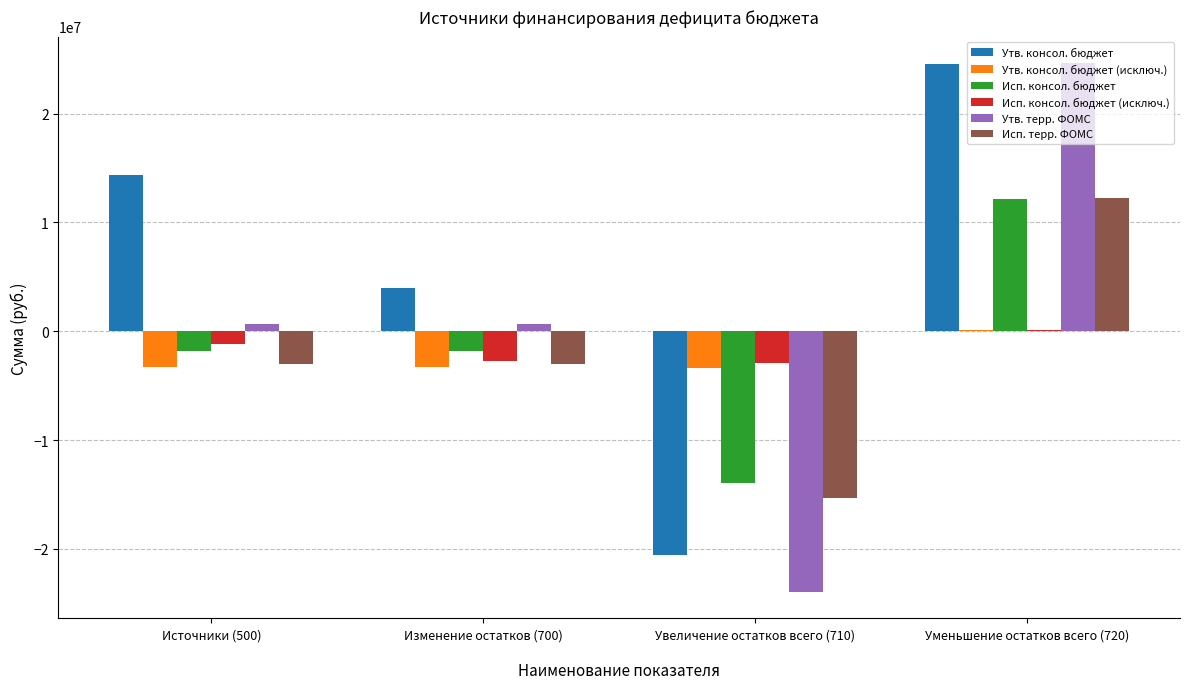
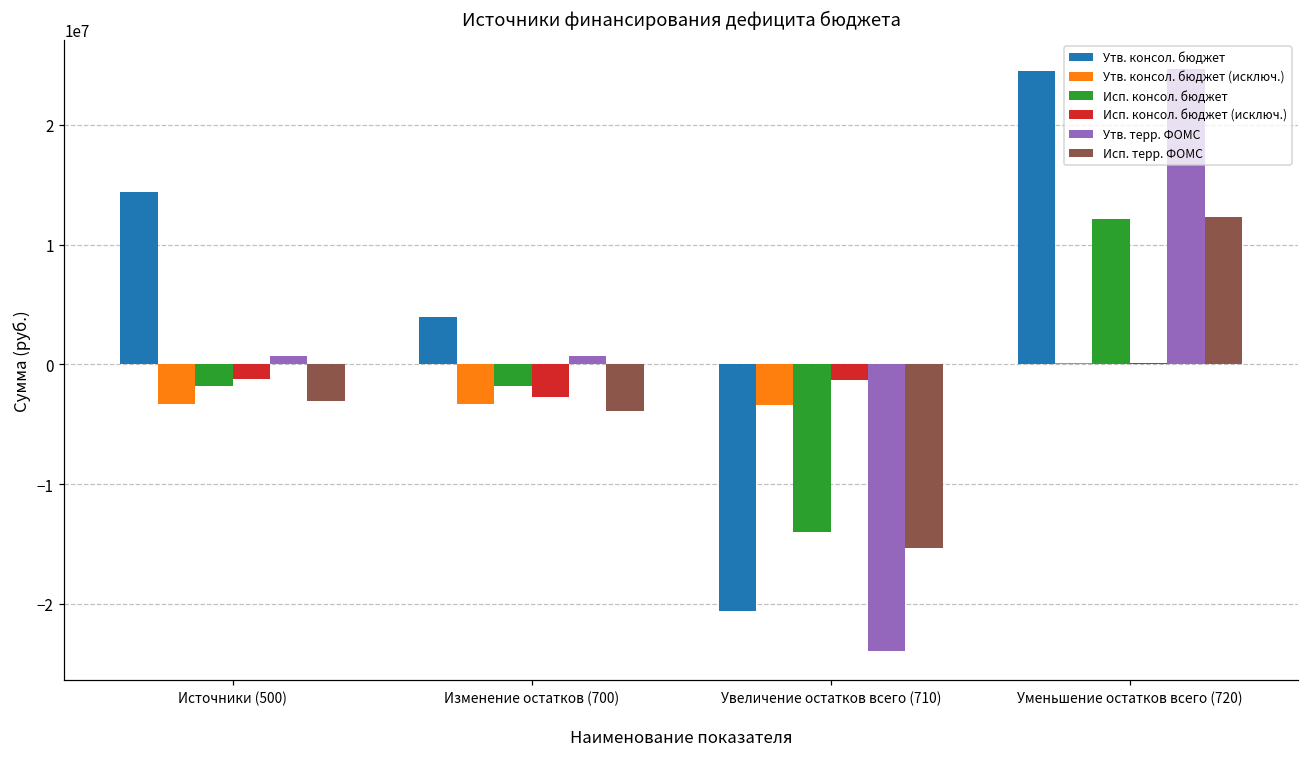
  {
    "Утв. консол. бюджет": {
      "Источники (500)": 14400000,
      "Изменение остатков (700)": 4000000,
      "Увеличение остатков всего (710)": -20600000,
      "Уменьшение остатков всего (720)": 24500000
    },
    "Утв. консол. бюджет (исключ.)": {
      "Источники (500)": -3300000,
      "Изменение остатков (700)": -3300000,
      "Увеличение остатков всего (710)": -3400000
    },
    "Исп. консол. бюджет": {
      "Источники (500)": -1800000,
      "Изменение остатков (700)": -1800000,
      "Увеличение остатков всего (710)": -14000000,
      "Уменьшение остатков всего (720)": 12200000
    },
    "Исп. консол. бюджет (исключ.)": {
      "Источники (500)": -1200000,
      "Изменение остатков (700)": -2700000,
-     "Увеличение остатков всего (710)": -3000000
+     "Увеличение остатков всего (710)": -1300000
    },
    "Утв. терр. ФОМС": {
      "Источники (500)": 700000,
      "Изменение остатков (700)": 700000,
      "Увеличение остатков всего (710)": -24000000
    },
    "Исп. терр. ФОМС": {
      "Источники (500)": -3000000,
-     "Изменение остатков (700)": -3000000,
+     "Изменение остатков (700)": -3900000,
      "Увеличение остатков всего (710)": -15300000,
      "Уменьшение остатков всего (720)": 12300000
    }
  }
